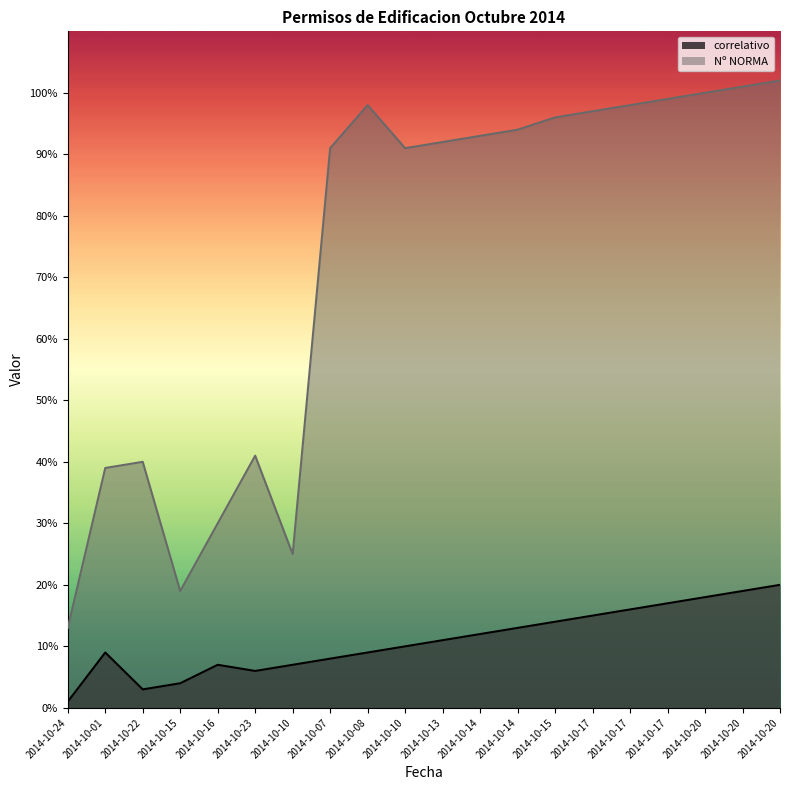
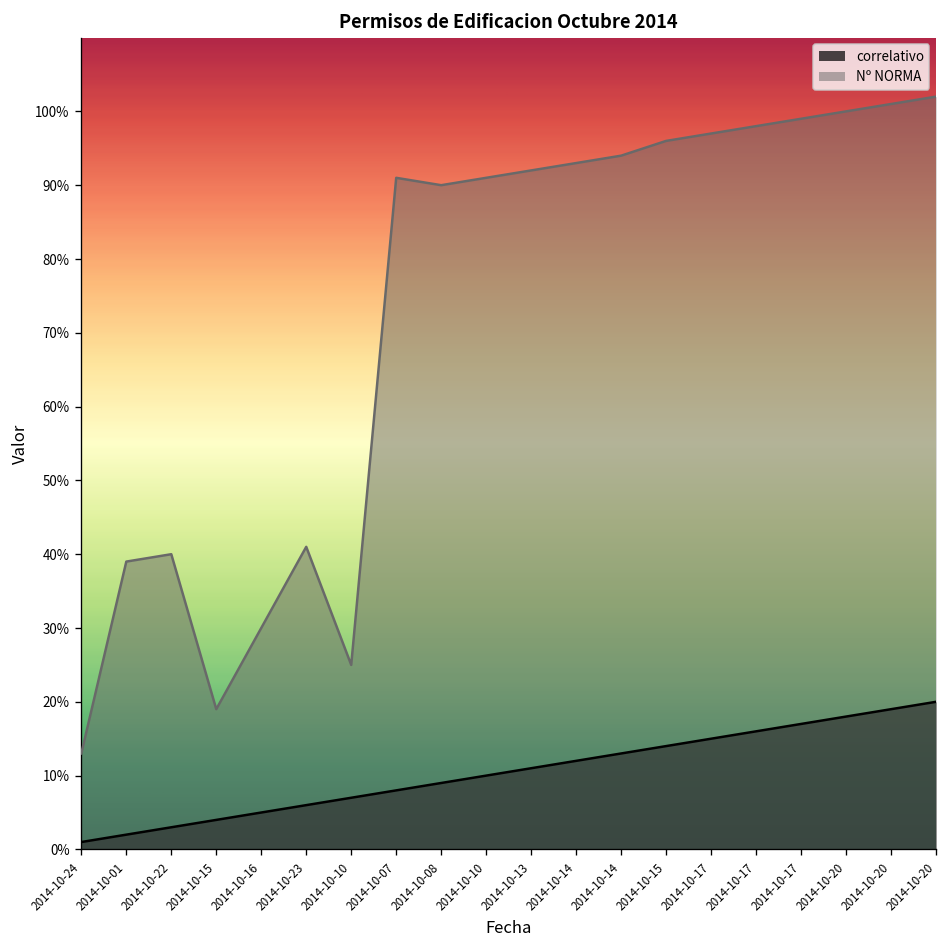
  {
    "correlativo": {
      "2014-10-24": "1%",
-     "2014-10-01": "9%",
+     "2014-10-01": "2%",
      "2014-10-22": "3%",
-     "2014-10-16": "7%",
+     "2014-10-16": "5%",
      "2014-10-23": "6%",
      "2014-10-07": "8%",
      "2014-10-08": "9%",
      "2014-10-13": "11%"
    },
    "Nº NORMA": {
      "2014-10-24": "13%",
      "2014-10-01": "39%",
      "2014-10-22": "40%",
      "2014-10-16": "30%",
      "2014-10-23": "41%",
      "2014-10-07": "91%",
-     "2014-10-08": "98%",
+     "2014-10-08": "90%",
      "2014-10-13": "92%"
    }
  }
